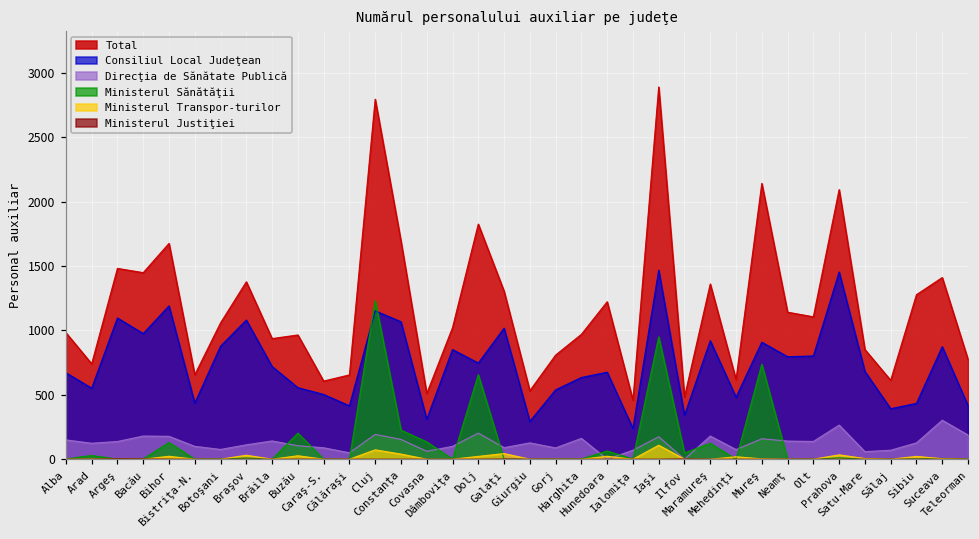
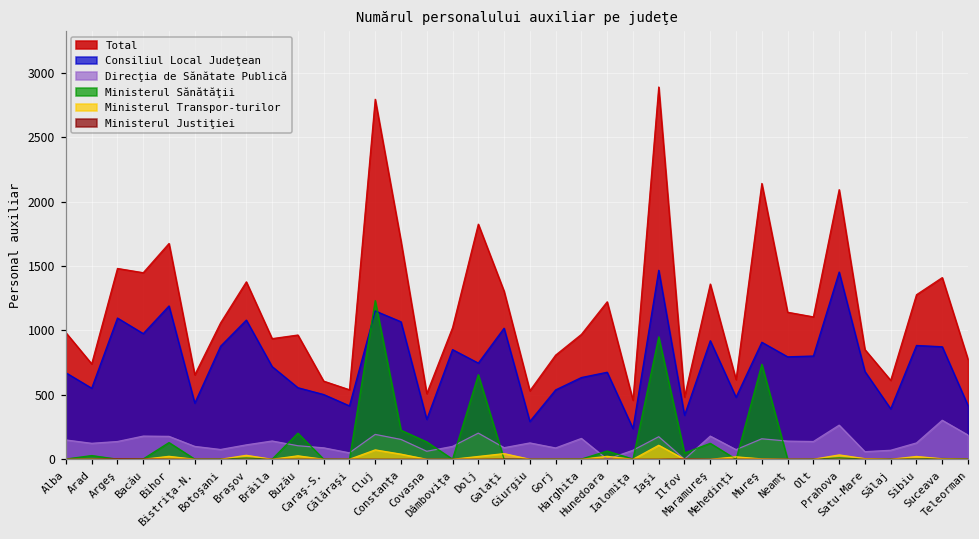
  {
    "Total": {
      "Alba": 980,
      "Arad": 740,
      "Argeş": 1480,
      "Bacău": 1450,
      "Bihor": 1680,
      "Bistriţa-N.": 660,
      "Botoşani": 1060,
      "Braşov": 1380,
      "Brăila": 940,
      "Buzău": 970,
      "Caraş-S.": 610,
-     "Călăraşi": 660,
+     "Călăraşi": 540,
      "Cluj": 2800,
      "Constanţa": 1690,
      "Covasna": 510,
      "Dâmboviţa": 1020,
      "Dolj": 1830,
      "Galaţi": 1310,
      "Giurgiu": 530,
      "Gorj": 810,
      "Harghita": 970,
      "Hunedoara": 1220,
      "Ialomiţa": 460,
      "Iaşi": 2890,
      "Ilfov": 480,
      "Maramureş": 1360,
      "Mehedinţi": 620,
      "Mureş": 2140,
      "Neamţ": 1140,
      "Olt": 1110,
      "Prahova": 2090,
      "Satu-Mare": 850,
      "Sălaj": 610,
      "Sibiu": 1280,
      "Suceava": 1410,
      "Teleorman": 780
    },
    "Consiliul Local Judeţean": {
      "Alba": 670,
      "Arad": 550,
      "Argeş": 1100,
      "Bacău": 980,
      "Bihor": 1190,
      "Bistriţa-N.": 440,
      "Botoşani": 880,
      "Braşov": 1080,
      "Brăila": 720,
      "Buzău": 560,
      "Caraş-S.": 500,
      "Călăraşi": 420,
      "Cluj": 1150,
      "Constanţa": 1070,
      "Covasna": 310,
      "Dâmboviţa": 850,
      "Dolj": 750,
      "Galaţi": 1020,
      "Giurgiu": 290,
      "Gorj": 540,
      "Harghita": 640,
      "Hunedoara": 680,
      "Ialomiţa": 240,
      "Iaşi": 1470,
      "Ilfov": 340,
      "Maramureş": 920,
      "Mehedinţi": 480,
      "Mureş": 910,
      "Neamţ": 800,
      "Olt": 800,
      "Prahova": 1450,
      "Satu-Mare": 680,
      "Sălaj": 390,
-     "Sibiu": 430,
+     "Sibiu": 880,
      "Suceava": 870,
      "Teleorman": 420
    },
    "Direcţia de Sănătate Publică": {
      "Alba": 150,
      "Arad": 120,
      "Argeş": 140,
      "Bacău": 180,
      "Bihor": 180,
      "Bistriţa-N.": 100,
      "Botoşani": 80,
      "Braşov": 110,
      "Brăila": 140,
      "Buzău": 110,
      "Caraş-S.": 90,
      "Călăraşi": 50,
      "Cluj": 190,
      "Constanţa": 150,
      "Covasna": 60,
      "Dâmboviţa": 100,
      "Dolj": 200,
      "Galaţi": 90,
      "Giurgiu": 130,
      "Gorj": 90,
      "Harghita": 160,
      "Ialomiţa": 70,
      "Iaşi": 180,
      "Maramureş": 180,
      "Mehedinţi": 80,
      "Mureş": 160,
      "Neamţ": 140,
      "Olt": 140,
      "Prahova": 270,
      "Satu-Mare": 60,
      "Sălaj": 70,
      "Sibiu": 130,
      "Suceava": 300,
      "Teleorman": 190
    },
    "Ministerul Sănătăţii": {
      "Arad": 30,
      "Bihor": 130,
      "Buzău": 200,
      "Cluj": 1230,
      "Constanţa": 230,
      "Covasna": 140,
      "Dolj": 660,
      "Hunedoara": 60,
      "Iaşi": 950,
      "Ilfov": 50,
      "Maramureş": 120,
      "Mureş": 740
    },
    "Ministerul Transpor-turilor": {
      "Bihor": 20,
      "Buzău": 30,
      "Cluj": 70,
      "Constanţa": 40,
      "Dolj": 20,
      "Galaţi": 40,
      "Hunedoara": 20,
      "Iaşi": 110,
      "Prahova": 30
    },
    "Ministerul Justiţiei": {
      "Bihor": 0,
      "Buzău": 0,
      "Cluj": 0,
      "Constanţa": 0,
      "Dolj": 0,
      "Iaşi": 0
    }
  }
